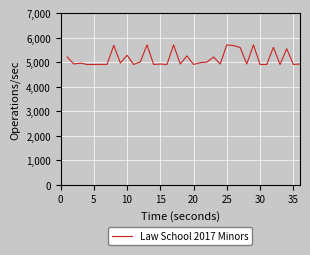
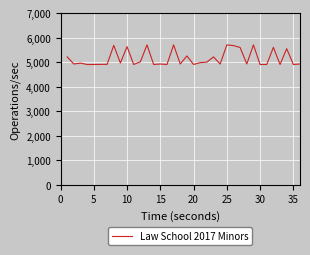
  {
    "5": "4,900",
-   "10": "5,300",
+   "10": "5,600",
    "15": "4,900",
    "20": "4,900",
    "25": "5,700",
    "30": "4,900",
    "35": "4,900"
  }
